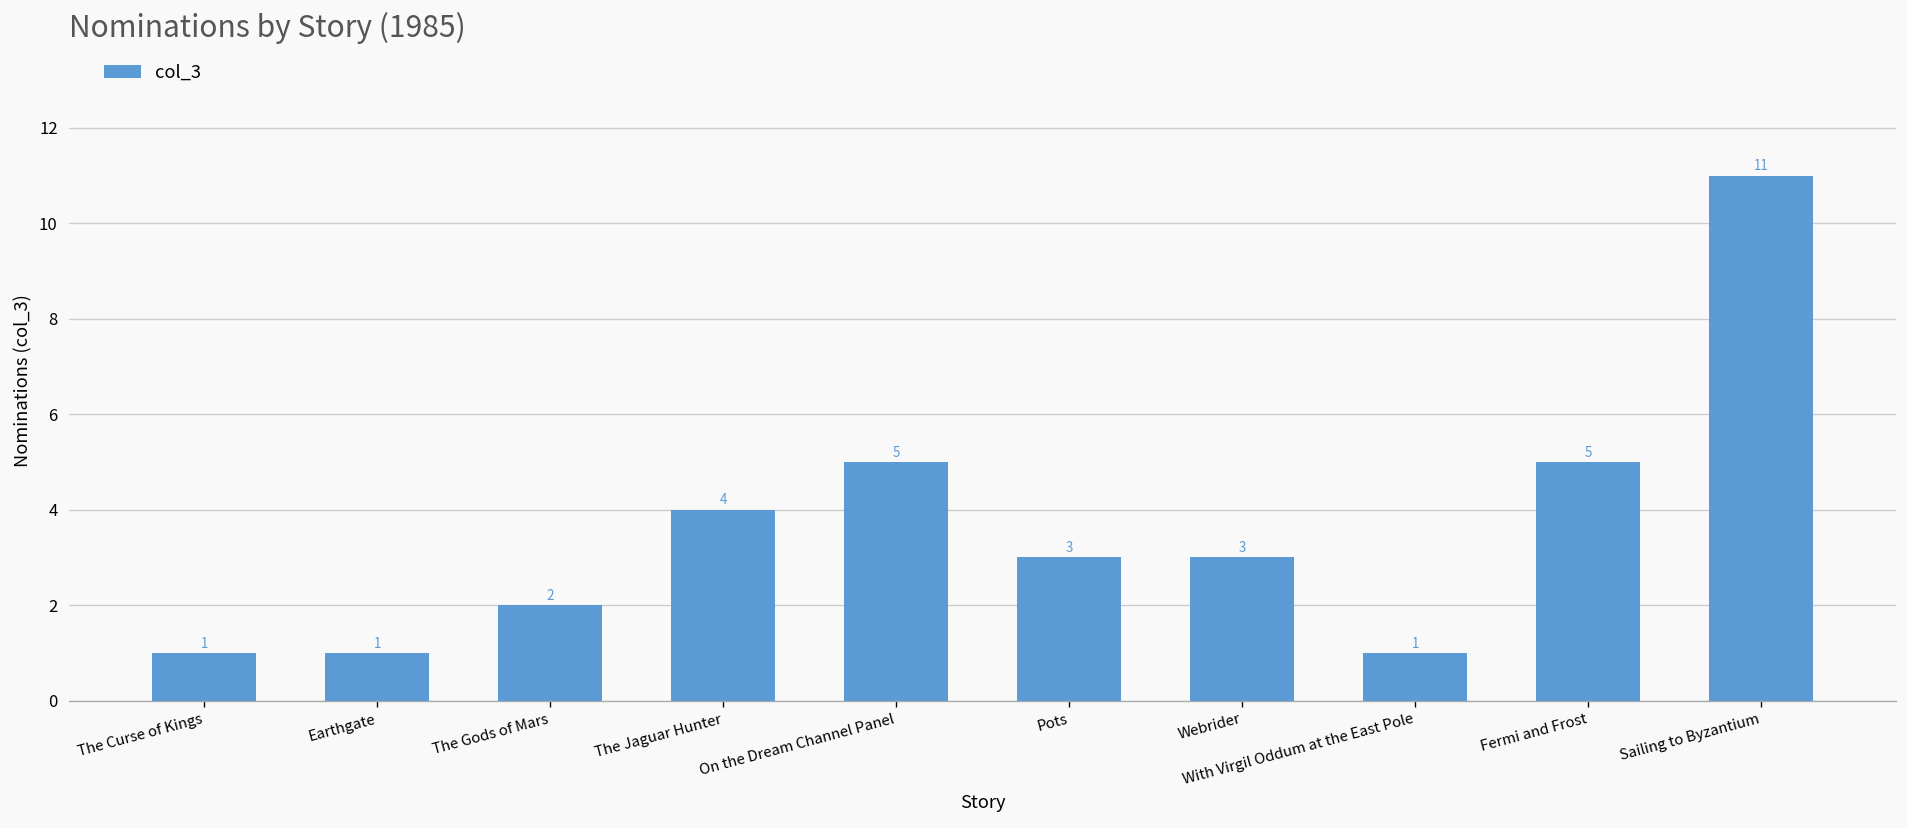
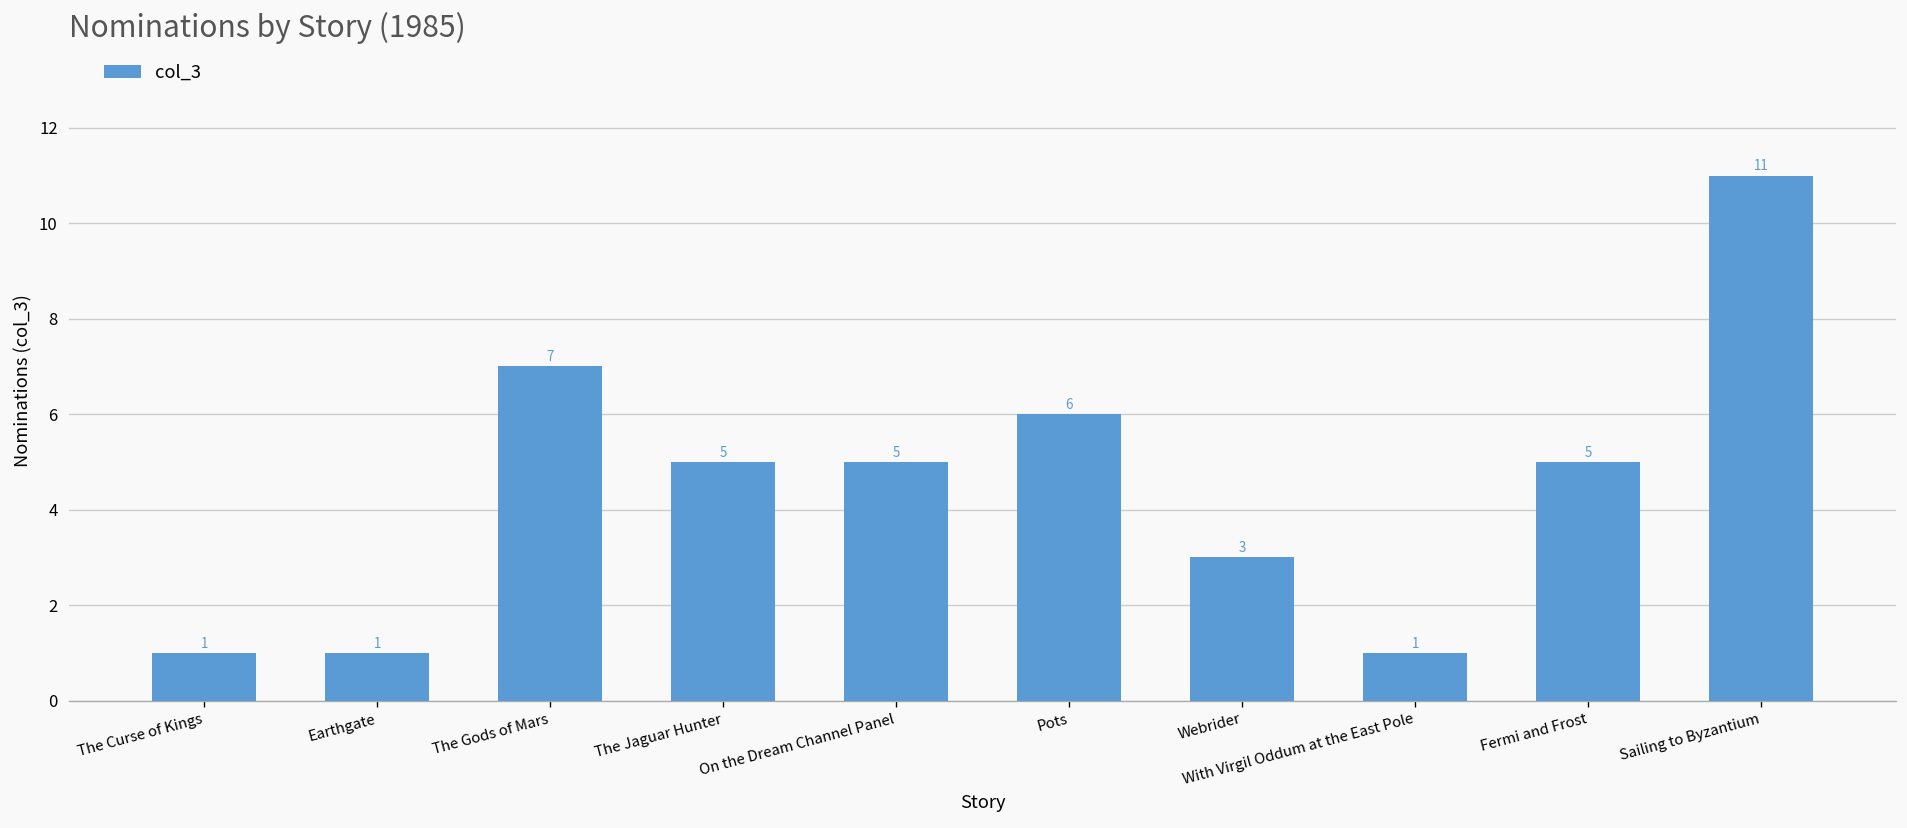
  {
    "The Curse of Kings": 1,
    "Earthgate": 1,
-   "The Gods of Mars": 2,
-   "The Jaguar Hunter": 4,
+   "The Gods of Mars": 7,
+   "The Jaguar Hunter": 5,
    "On the Dream Channel Panel": 5,
-   "Pots": 3,
+   "Pots": 6,
    "Webrider": 3,
    "With Virgil Oddum at the East Pole": 1,
    "Fermi and Frost": 5,
    "Sailing to Byzantium": 11
  }
